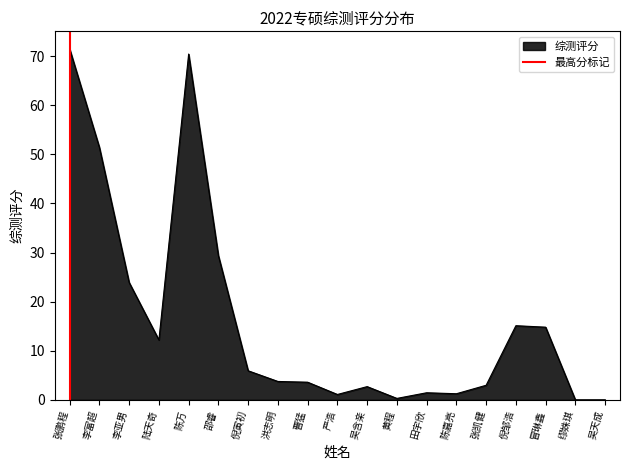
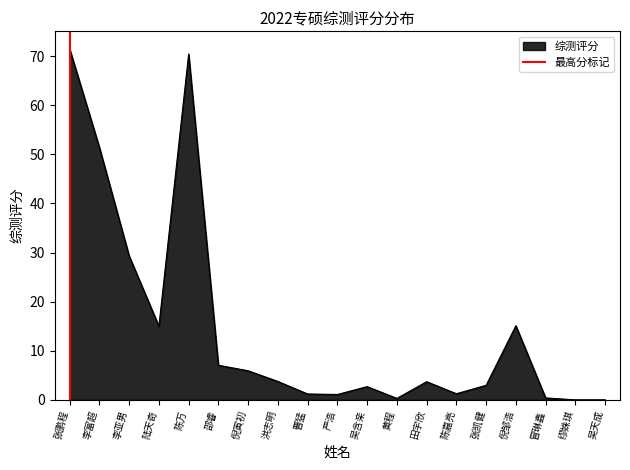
  {
    "张鹏程": 71,
    "李富超": 51,
-   "李亚男": 24,
-   "陆天奇": 12,
+   "李亚男": 29,
+   "陆天奇": 15,
    "陈万": 70,
-   "邵睿": 29,
+   "邵睿": 7,
    "倪寅初": 6,
    "洪志明": 4,
-   "曹猛": 4,
+   "曹猛": 1,
    "严浩": 1,
    "吴含亲": 3,
    "黄程": 0,
-   "田宇欣": 1,
+   "田宇欣": 4,
    "陈嘉亮": 1,
    "张凯健": 3,
    "倪邹浩": 15,
-   "冒琳鑫": 15,
+   "冒琳鑫": 0,
    "缪姝琪": 0,
    "吴天成": 0
  }
